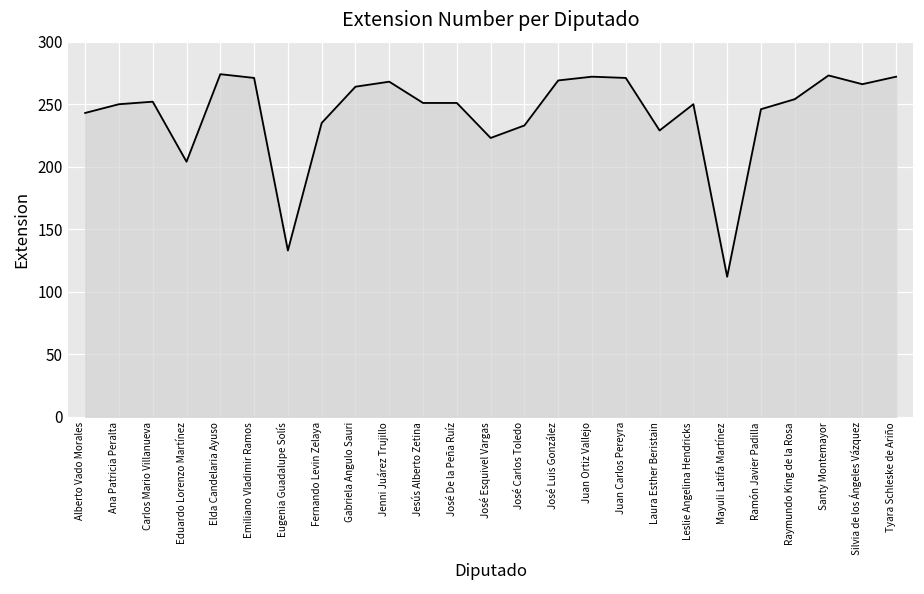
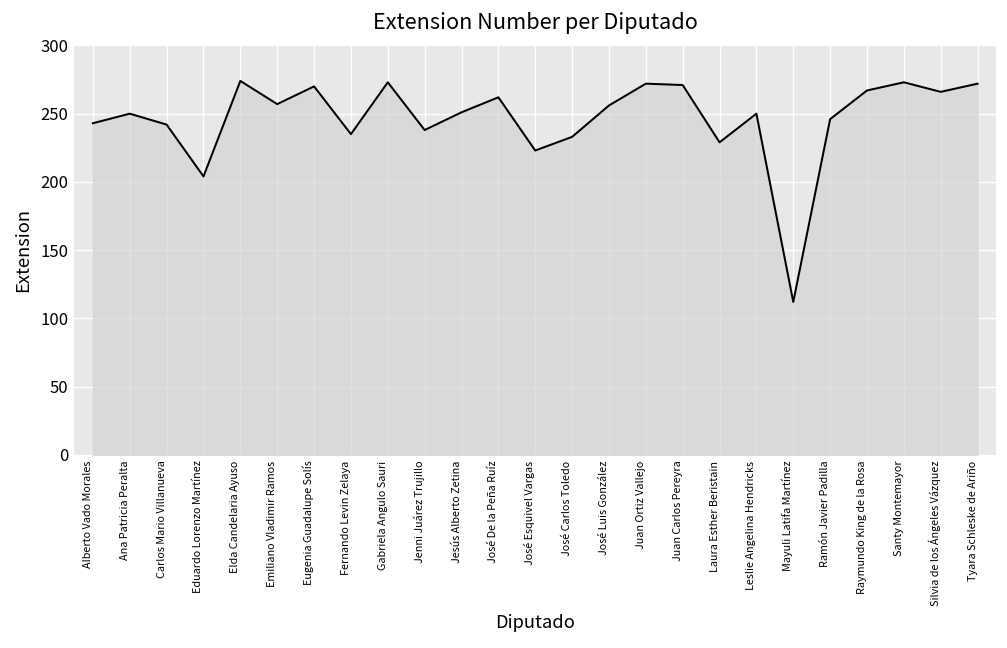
  {
    "Alberto Vado Morales": 243,
    "Ana Patricia Peralta": 250,
-   "Carlos Mario Villanueva": 252,
+   "Carlos Mario Villanueva": 242,
    "Eduardo Lorenzo Martínez": 204,
    "Elda Candelaria Ayuso": 274,
-   "Emiliano Vladimir Ramos": 271,
-   "Eugenia Guadalupe Solís": 133,
+   "Emiliano Vladimir Ramos": 257,
+   "Eugenia Guadalupe Solís": 270,
    "Fernando Levin Zelaya": 235,
-   "Gabriela Angulo Sauri": 264,
-   "Jenni Juárez Trujillo": 268,
+   "Gabriela Angulo Sauri": 273,
+   "Jenni Juárez Trujillo": 238,
    "Jesús Alberto Zetina": 251,
-   "José De la Peña Ruíz": 251,
+   "José De la Peña Ruíz": 262,
    "José Esquivel Vargas": 223,
    "José Carlos Toledo": 233,
-   "José Luis González": 269,
+   "José Luis González": 256,
    "Juan Ortiz Vallejo": 272,
    "Juan Carlos Pereyra": 271,
    "Laura Esther Beristain": 229,
    "Leslie Angelina Hendricks": 250,
    "Mayuli Latifa Martínez": 112,
    "Ramón Javier Padilla": 246,
-   "Raymundo King de la Rosa": 254,
+   "Raymundo King de la Rosa": 267,
    "Santy Montemayor": 273,
    "Silvia de los Ángeles Vázquez": 266,
    "Tyara Schleske de Ariño": 272
  }
